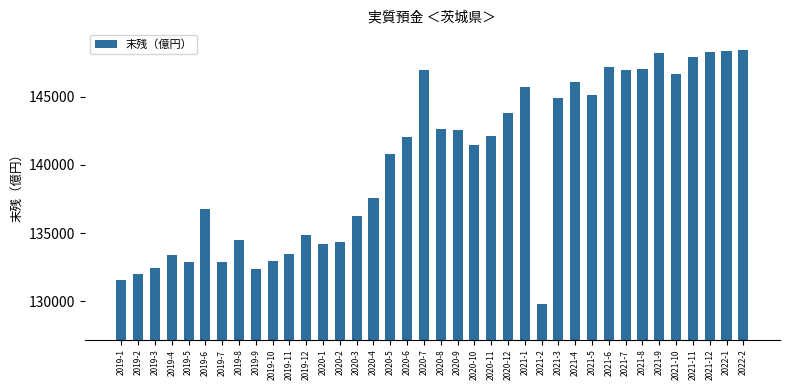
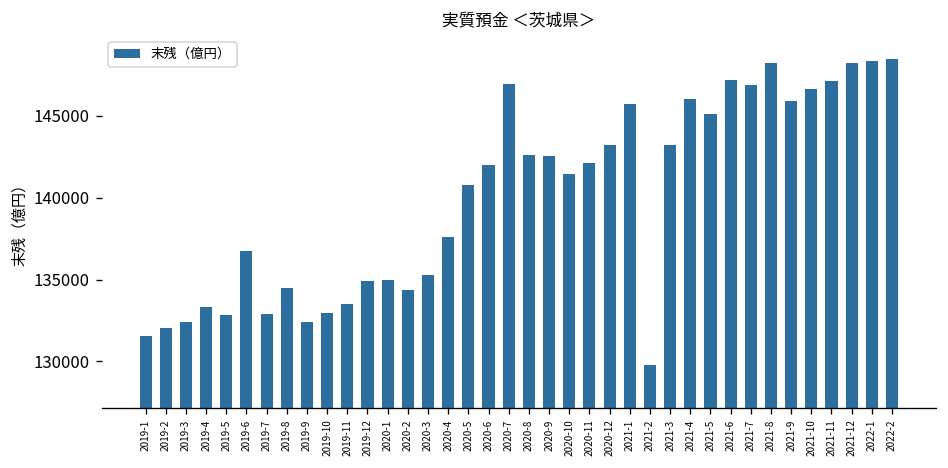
  {
    "2019-1": 131600,
    "2019-2": 132000,
    "2019-3": 132400,
    "2019-4": 133400,
    "2019-5": 132900,
    "2019-6": 136700,
    "2019-7": 132900,
    "2019-8": 134500,
    "2019-9": 132400,
    "2019-10": 132900,
    "2019-11": 133500,
    "2019-12": 134900,
-   "2020-1": 134200,
+   "2020-1": 135000,
    "2020-2": 134300,
-   "2020-3": 136300,
+   "2020-3": 135300,
    "2020-4": 137600,
    "2020-5": 140800,
    "2020-6": 142000,
    "2020-7": 147000,
    "2020-8": 142600,
    "2020-9": 142600,
    "2020-10": 141400,
    "2020-11": 142100,
-   "2020-12": 143800,
+   "2020-12": 143200,
    "2021-1": 145700,
    "2021-2": 129800,
-   "2021-3": 144900,
+   "2021-3": 143200,
    "2021-4": 146100,
    "2021-5": 145100,
    "2021-6": 147200,
    "2021-7": 146900,
-   "2021-8": 147000,
-   "2021-9": 148200,
+   "2021-8": 148300,
+   "2021-9": 145900,
    "2021-10": 146600,
-   "2021-11": 147900,
+   "2021-11": 147100,
    "2021-12": 148300,
    "2022-1": 148400,
    "2022-2": 148500
  }
